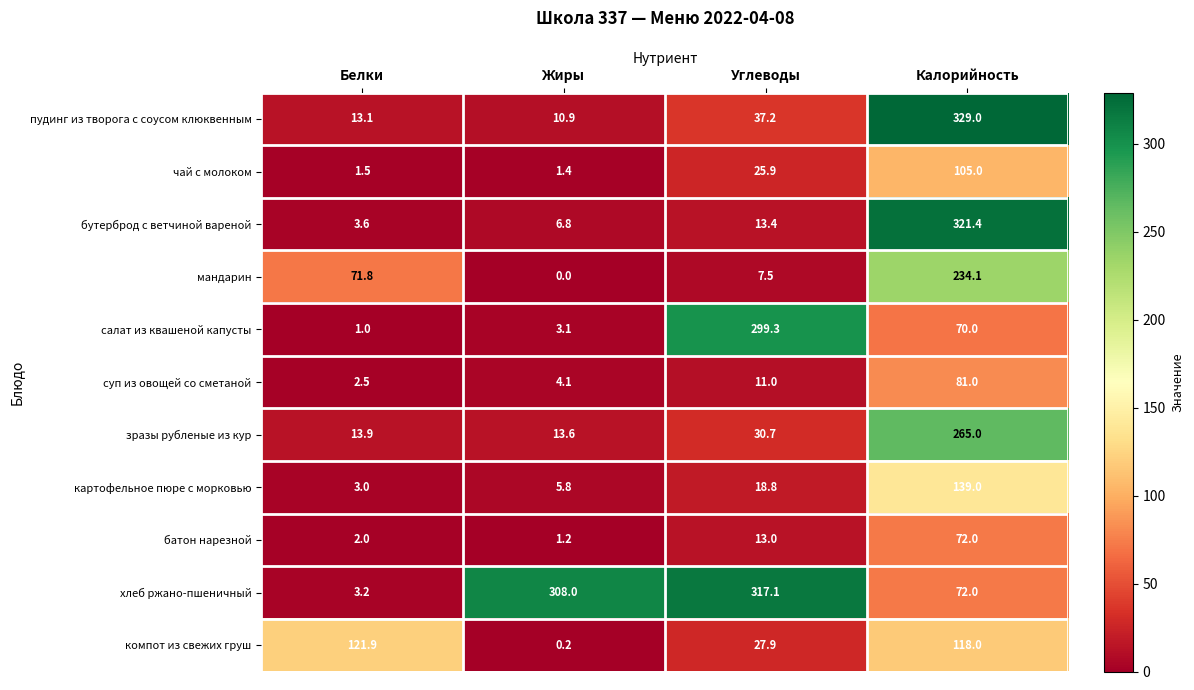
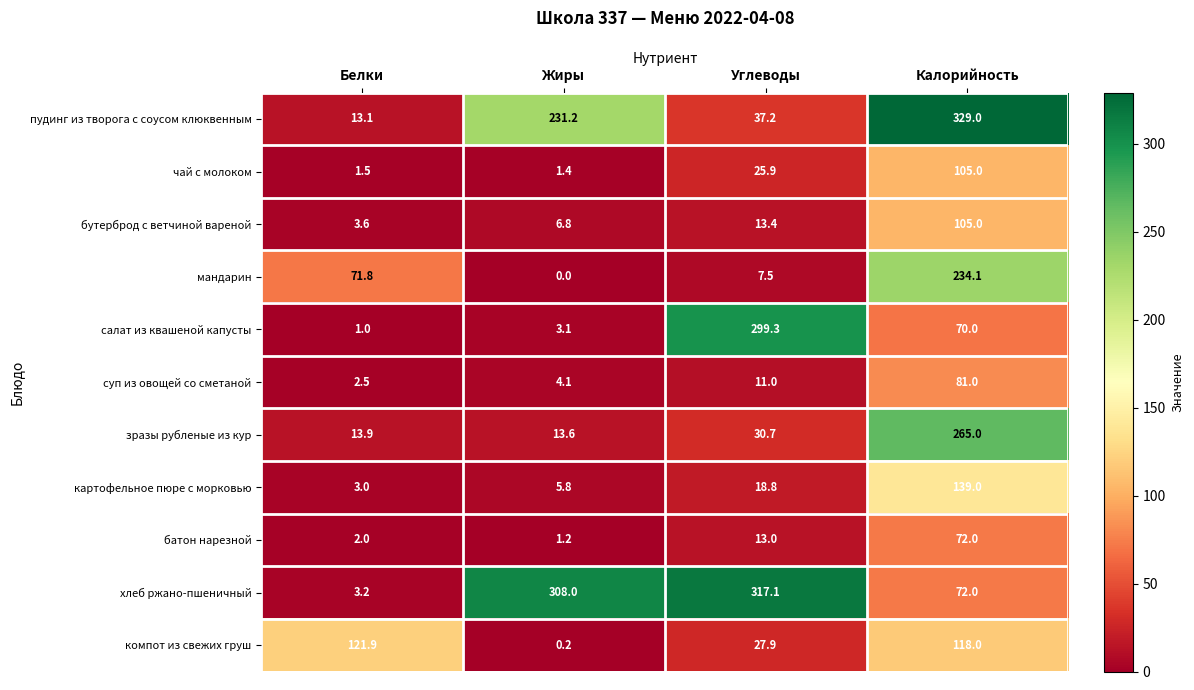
  {
    "пудинг из творога с соусом клюквенным": {
      "Белки": 13.1,
-     "Жиры": 10.9,
+     "Жиры": 231.2,
      "Углеводы": 37.2,
      "Калорийность": 329.0
    },
    "чай с молоком": {
      "Белки": 1.5,
      "Жиры": 1.4,
      "Углеводы": 25.9,
      "Калорийность": 105.0
    },
    "бутерброд с ветчиной вареной": {
      "Белки": 3.6,
      "Жиры": 6.8,
      "Углеводы": 13.4,
-     "Калорийность": 321.4
+     "Калорийность": 105.0
    },
    "мандарин": {
      "Белки": 71.8,
      "Жиры": 0.0,
      "Углеводы": 7.5,
      "Калорийность": 234.1
    },
    "салат из квашеной капусты": {
      "Белки": 1.0,
      "Жиры": 3.1,
      "Углеводы": 299.3,
      "Калорийность": 70.0
    },
    "суп из овощей со сметаной": {
      "Белки": 2.5,
      "Жиры": 4.1,
      "Углеводы": 11.0,
      "Калорийность": 81.0
    },
    "зразы рубленые из кур": {
      "Белки": 13.9,
      "Жиры": 13.6,
      "Углеводы": 30.7,
      "Калорийность": 265.0
    },
    "картофельное пюре с морковью": {
      "Белки": 3.0,
      "Жиры": 5.8,
      "Углеводы": 18.8,
      "Калорийность": 139.0
    },
    "батон нарезной": {
      "Белки": 2.0,
      "Жиры": 1.2,
      "Углеводы": 13.0,
      "Калорийность": 72.0
    },
    "хлеб ржано-пшеничный": {
      "Белки": 3.2,
      "Жиры": 308.0,
      "Углеводы": 317.1,
      "Калорийность": 72.0
    },
    "компот из свежих груш": {
      "Белки": 121.9,
      "Жиры": 0.2,
      "Углеводы": 27.9,
      "Калорийность": 118.0
    }
  }
